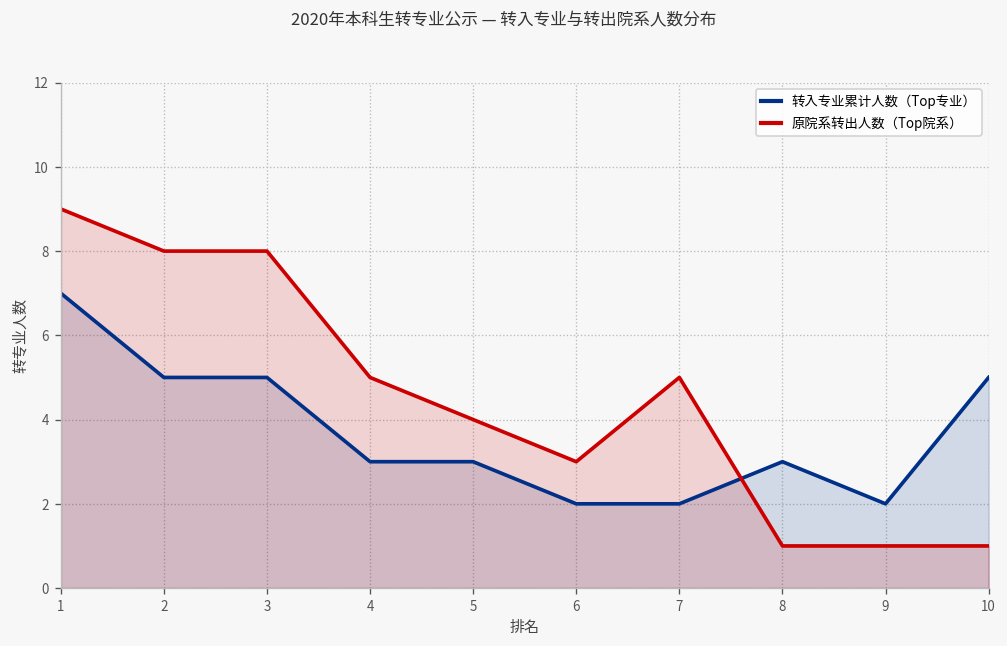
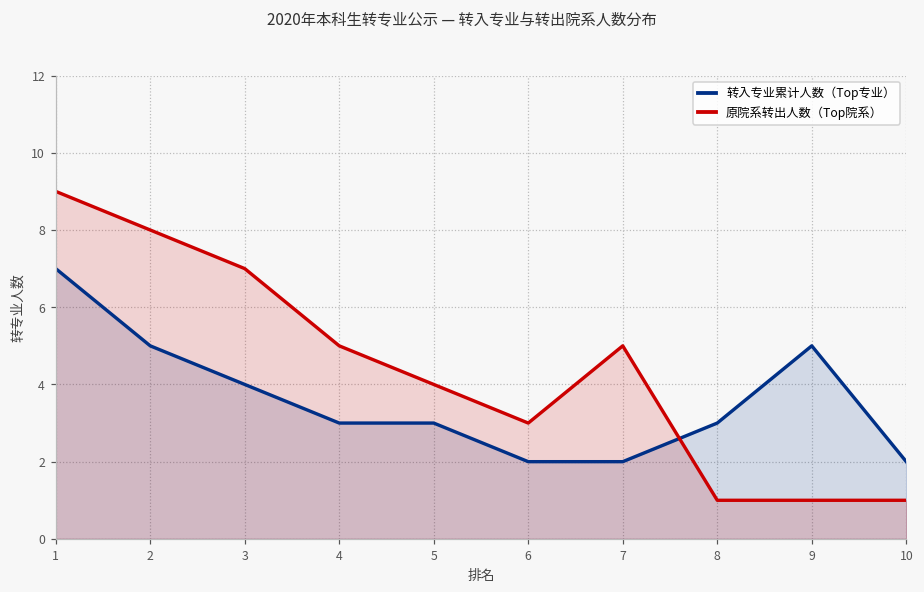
  {
    "转入专业累计人数（Top专业）": {
      "1": 7,
      "2": 5,
-     "3": 5,
+     "3": 4,
      "4": 3,
      "5": 3,
      "6": 2,
      "7": 2,
      "8": 3,
-     "9": 2,
-     "10": 5
+     "9": 5,
+     "10": 2
    },
    "原院系转出人数（Top院系）": {
      "1": 9,
      "2": 8,
-     "3": 8,
+     "3": 7,
      "4": 5,
      "5": 4,
      "6": 3,
      "7": 5,
      "8": 1,
      "9": 1,
      "10": 1
    }
  }
